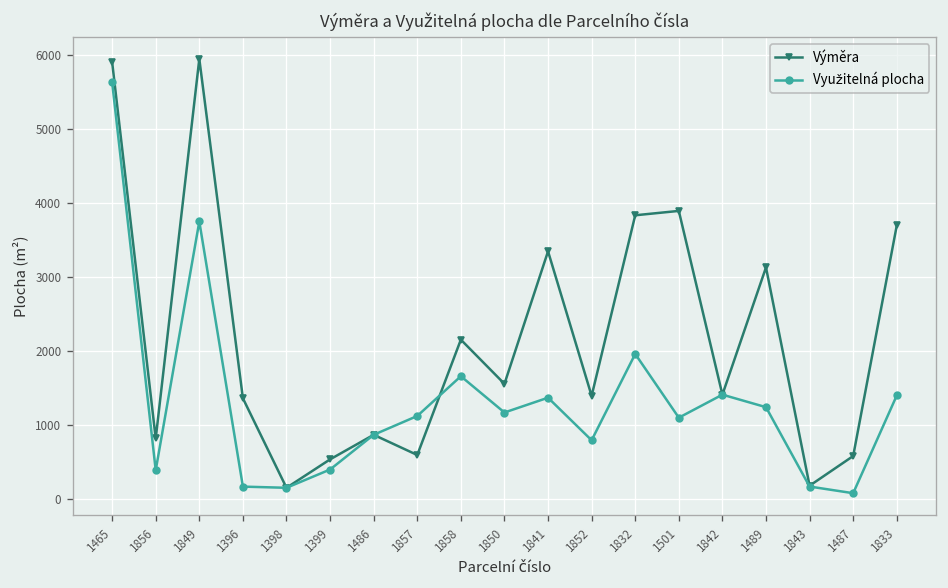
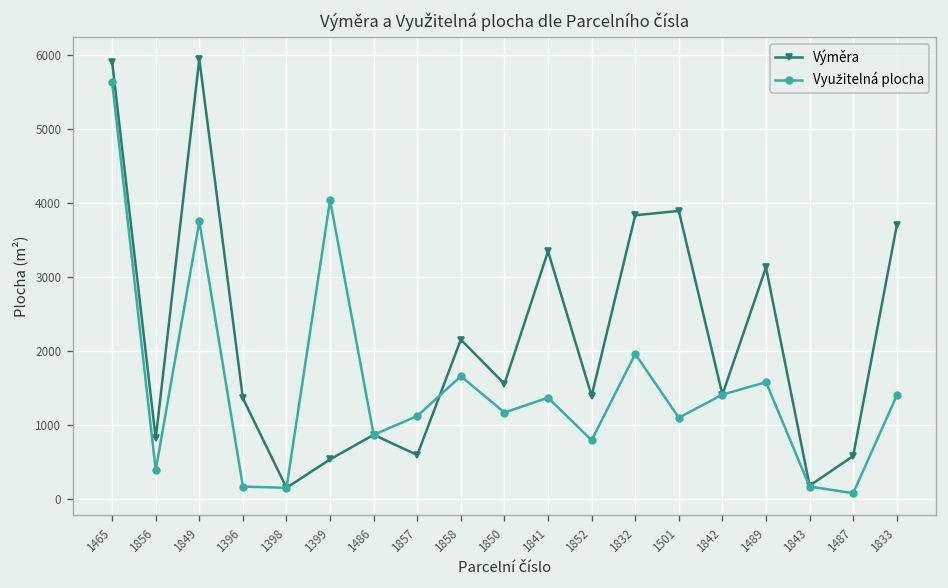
  {
    "Výměra": {
      "1465": 5900,
      "1856": 800,
      "1849": 5900,
      "1396": 1400,
      "1399": 500,
      "1857": 600,
      "1858": 2200,
      "1850": 1600,
      "1841": 3300,
      "1852": 1400,
      "1832": 3800,
      "1501": 3900,
      "1489": 3100,
      "1487": 600,
      "1833": 3700
    },
    "Využitelná plocha": {
      "1465": 5600,
      "1856": 400,
      "1849": 3800,
      "1396": 200,
-     "1399": 400,
+     "1399": 4000,
      "1857": 1100,
      "1858": 1700,
      "1850": 1200,
      "1841": 1400,
      "1852": 800,
      "1832": 2000,
      "1501": 1100,
-     "1489": 1200,
+     "1489": 1600,
      "1487": 100,
      "1833": 1400
    }
  }
